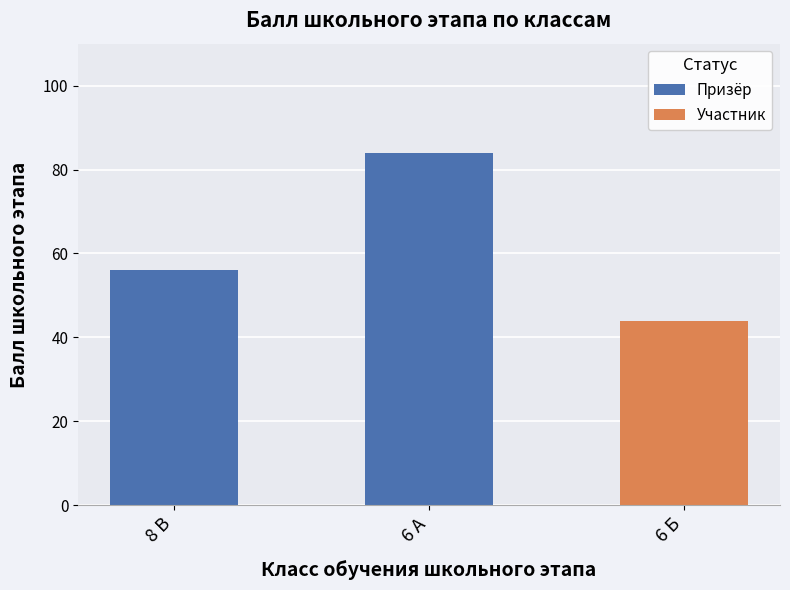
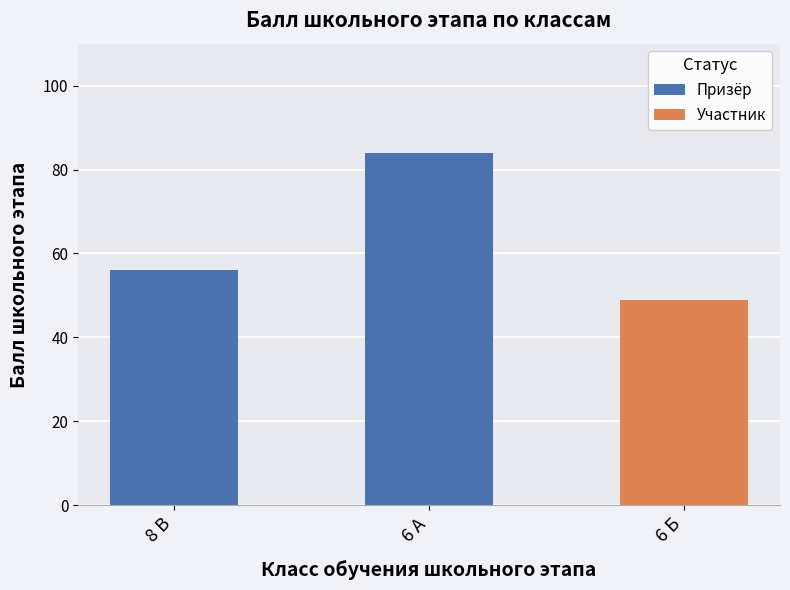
  {
    "8 В": 56,
    "6 А": 84,
-   "6 Б": 44
+   "6 Б": 49
  }
